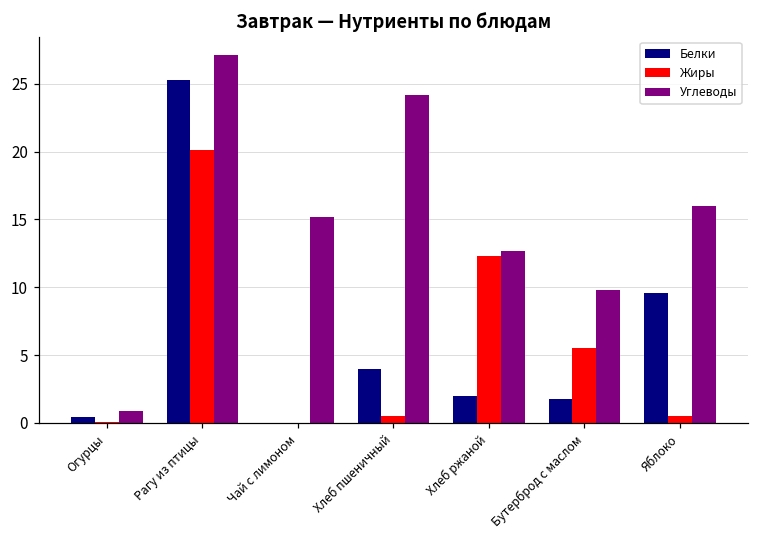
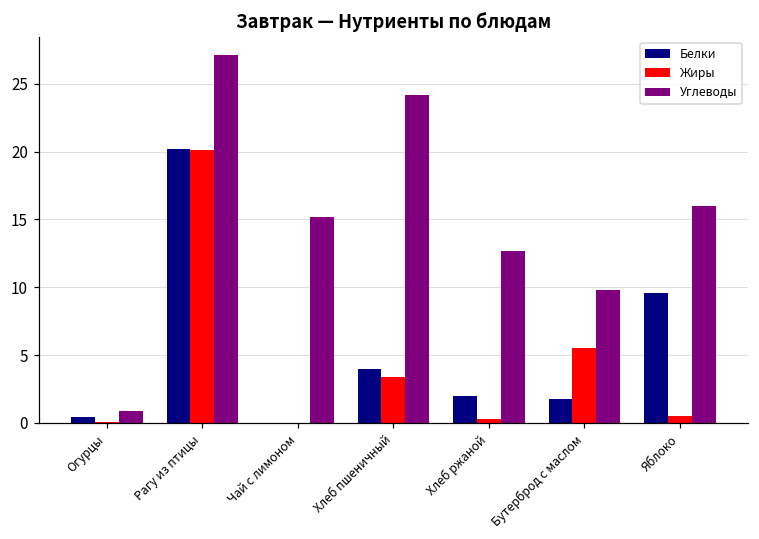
  {
    "Белки": {
      "Огурцы": 0.4,
-     "Рагу из птицы": 25.3,
+     "Рагу из птицы": 20.2,
      "Хлеб пшеничный": 4.0,
      "Хлеб ржаной": 2.0,
      "Бутерброд с маслом": 1.8,
      "Яблоко": 9.6
    },
    "Жиры": {
      "Рагу из птицы": 20.1,
-     "Хлеб пшеничный": 0.5,
-     "Хлеб ржаной": 12.3,
+     "Хлеб пшеничный": 3.4,
+     "Хлеб ржаной": 0.3,
      "Бутерброд с маслом": 5.5,
      "Яблоко": 0.5
    },
    "Углеводы": {
      "Огурцы": 0.9,
      "Рагу из птицы": 27.1,
      "Чай с лимоном": 15.2,
      "Хлеб пшеничный": 24.2,
      "Хлеб ржаной": 12.7,
      "Бутерброд с маслом": 9.8,
      "Яблоко": 16.0
    }
  }
